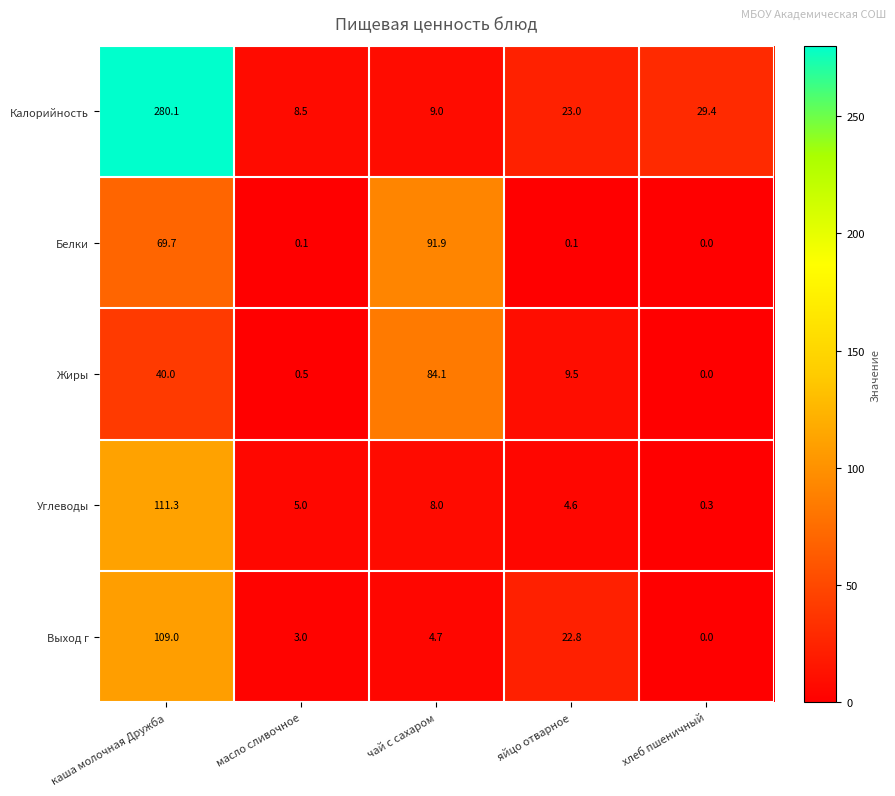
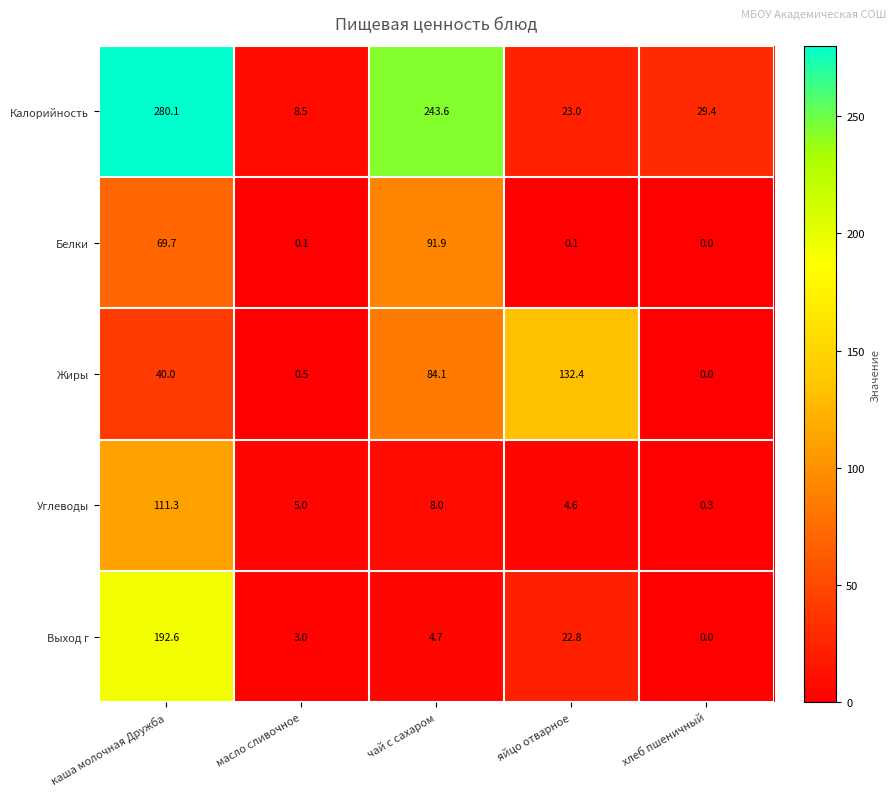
  {
    "Калорийность": {
      "каша молочная Дружба": 280.1,
      "масло сливочное": 8.5,
-     "чай с сахаром": 9.0,
+     "чай с сахаром": 243.6,
      "яйцо отварное": 23.0,
      "хлеб пшеничный": 29.4
    },
    "Белки": {
      "каша молочная Дружба": 69.7,
      "масло сливочное": 0.1,
      "чай с сахаром": 91.9,
      "яйцо отварное": 0.1,
      "хлеб пшеничный": 0.0
    },
    "Жиры": {
      "каша молочная Дружба": 40.0,
      "масло сливочное": 0.5,
      "чай с сахаром": 84.1,
-     "яйцо отварное": 9.5,
+     "яйцо отварное": 132.4,
      "хлеб пшеничный": 0.0
    },
    "Углеводы": {
      "каша молочная Дружба": 111.3,
      "масло сливочное": 5.0,
      "чай с сахаром": 8.0,
      "яйцо отварное": 4.6,
      "хлеб пшеничный": 0.3
    },
    "Выход г": {
-     "каша молочная Дружба": 109.0,
+     "каша молочная Дружба": 192.6,
      "масло сливочное": 3.0,
      "чай с сахаром": 4.7,
      "яйцо отварное": 22.8,
      "хлеб пшеничный": 0.0
    }
  }
